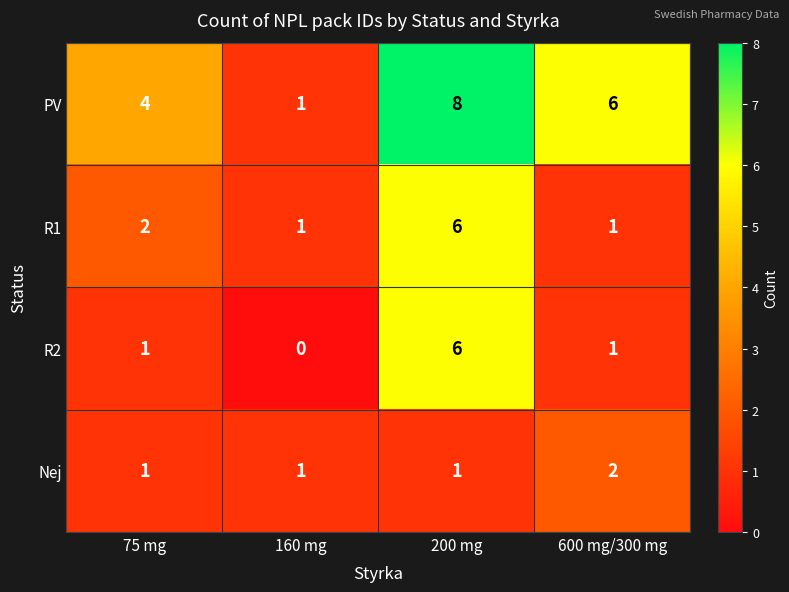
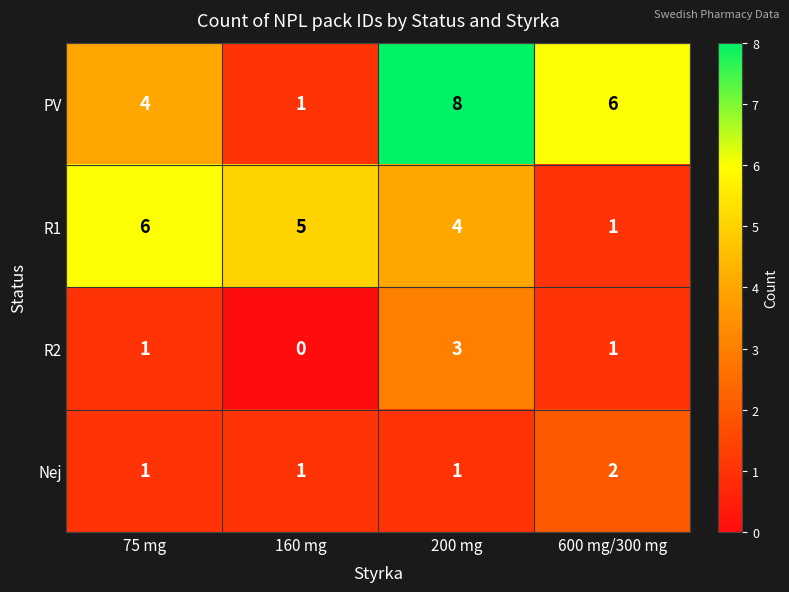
  {
    "PV": {
      "75 mg": 4,
      "160 mg": 1,
      "200 mg": 8,
      "600 mg/300 mg": 6
    },
    "R1": {
-     "75 mg": 2,
-     "160 mg": 1,
-     "200 mg": 6,
+     "75 mg": 6,
+     "160 mg": 5,
+     "200 mg": 4,
      "600 mg/300 mg": 1
    },
    "R2": {
      "75 mg": 1,
      "160 mg": 0,
-     "200 mg": 6,
+     "200 mg": 3,
      "600 mg/300 mg": 1
    },
    "Nej": {
      "75 mg": 1,
      "160 mg": 1,
      "200 mg": 1,
      "600 mg/300 mg": 2
    }
  }
